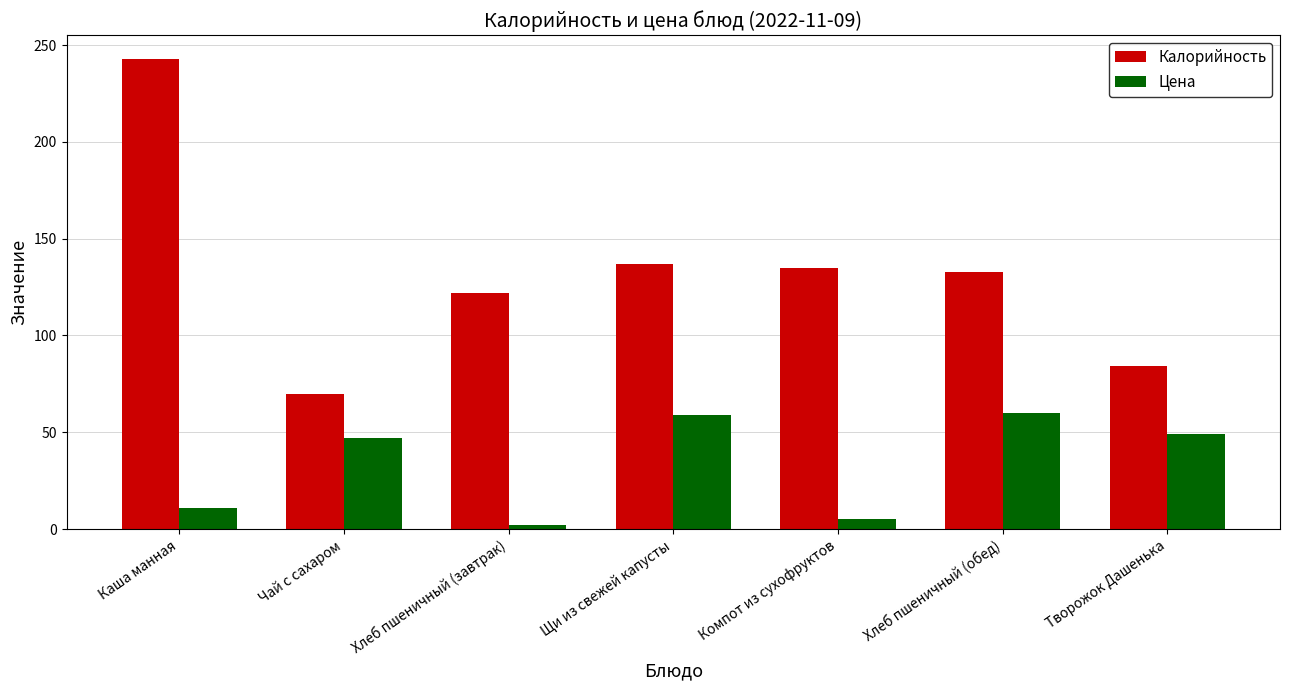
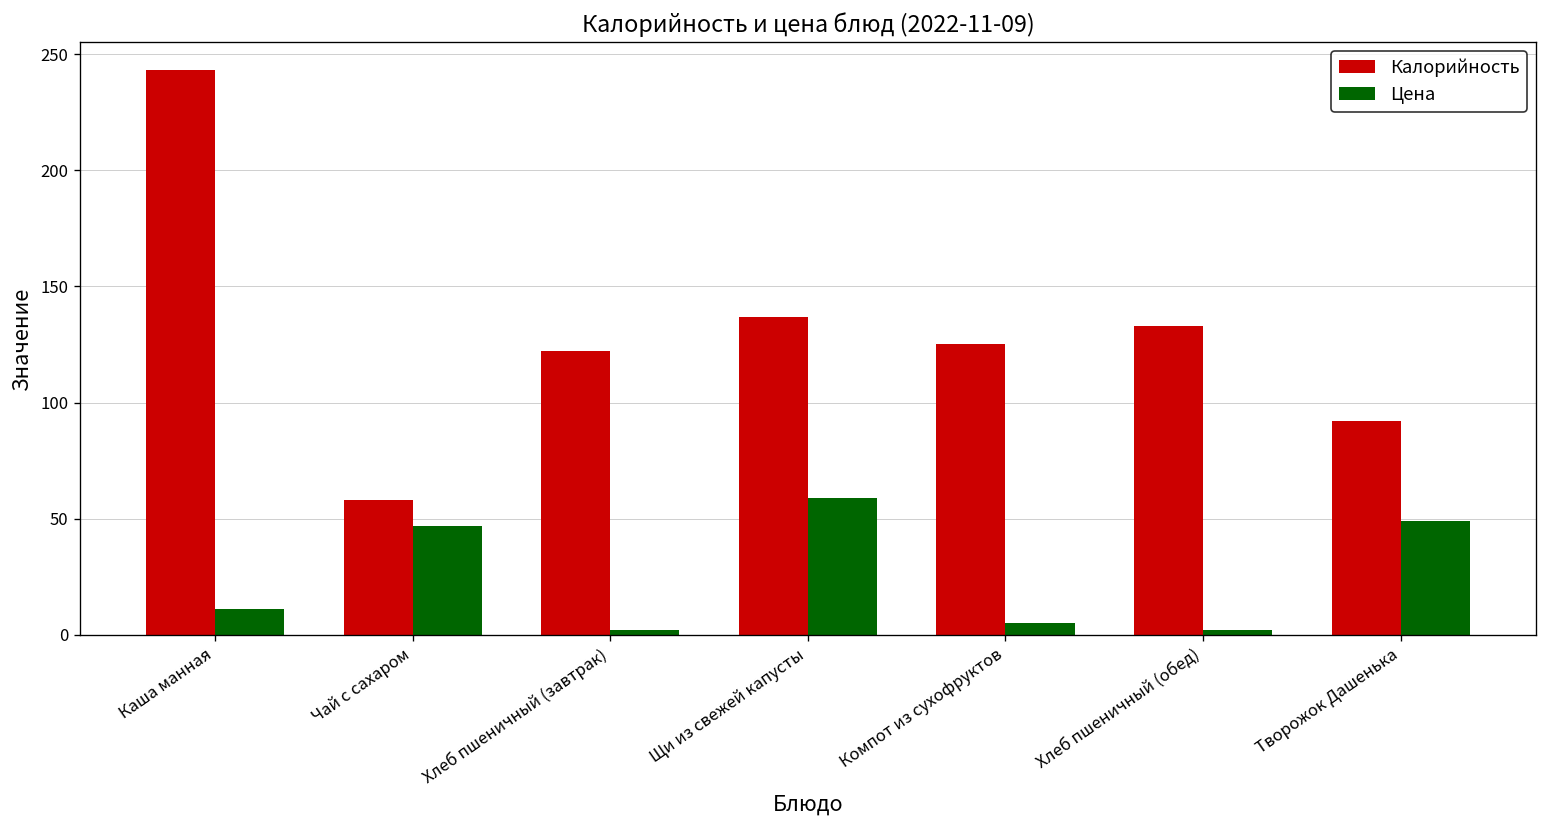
  {
    "Калорийность": {
      "Каша манная": 243,
-     "Чай с сахаром": 70,
+     "Чай с сахаром": 58,
      "Хлеб пшеничный (завтрак)": 122,
      "Щи из свежей капусты": 137,
-     "Компот из сухофруктов": 135,
+     "Компот из сухофруктов": 125,
      "Хлеб пшеничный (обед)": 133,
-     "Творожок Дашенька": 84
+     "Творожок Дашенька": 92
    },
    "Цена": {
      "Каша манная": 11,
      "Чай с сахаром": 47,
      "Хлеб пшеничный (завтрак)": 2,
      "Щи из свежей капусты": 59,
      "Компот из сухофруктов": 5,
-     "Хлеб пшеничный (обед)": 60,
+     "Хлеб пшеничный (обед)": 2,
      "Творожок Дашенька": 49
    }
  }
